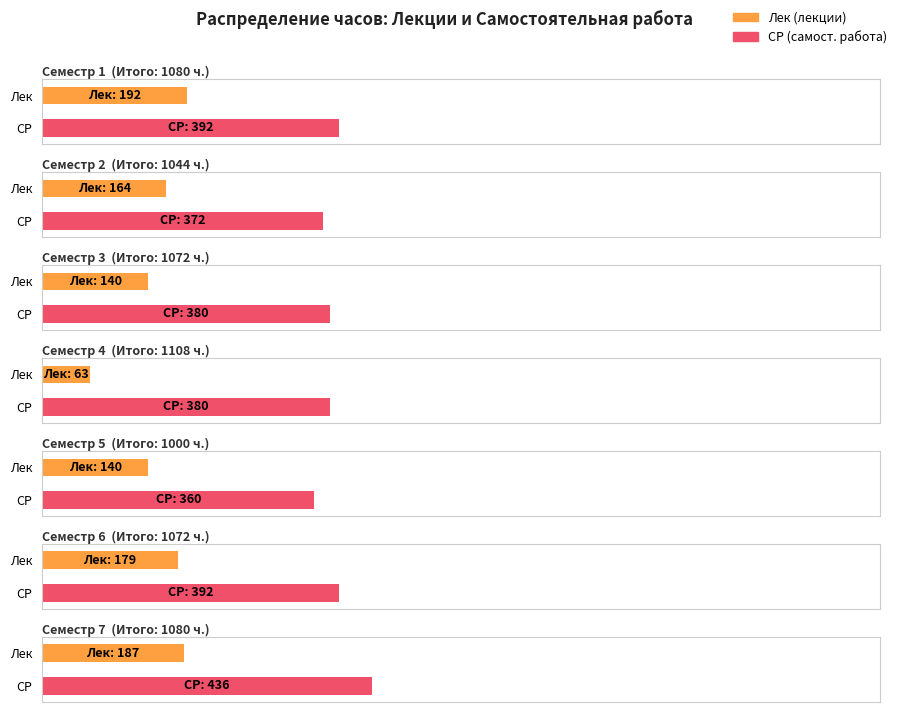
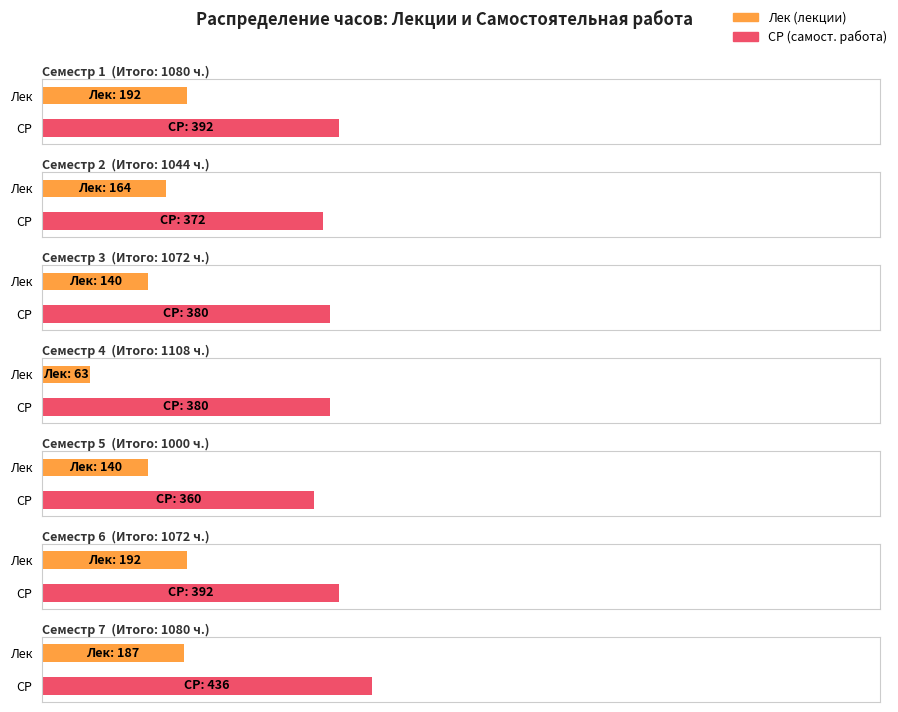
  {
    "Семестр 1 (Итого: 1080 ч.)": {
      "Лек": 192,
      "СР": 392
    },
    "Семестр 2 (Итого: 1044 ч.)": {
      "Лек": 164,
      "СР": 372
    },
    "Семестр 3 (Итого: 1072 ч.)": {
      "Лек": 140,
      "СР": 380
    },
    "Семестр 4 (Итого: 1108 ч.)": {
      "Лек": 63,
      "СР": 380
    },
    "Семестр 5 (Итого: 1000 ч.)": {
      "Лек": 140,
      "СР": 360
    },
    "Семестр 6 (Итого: 1072 ч.)": {
-     "Лек": 179,
+     "Лек": 192,
      "СР": 392
    },
    "Семестр 7 (Итого: 1080 ч.)": {
      "Лек": 187,
      "СР": 436
    }
  }
